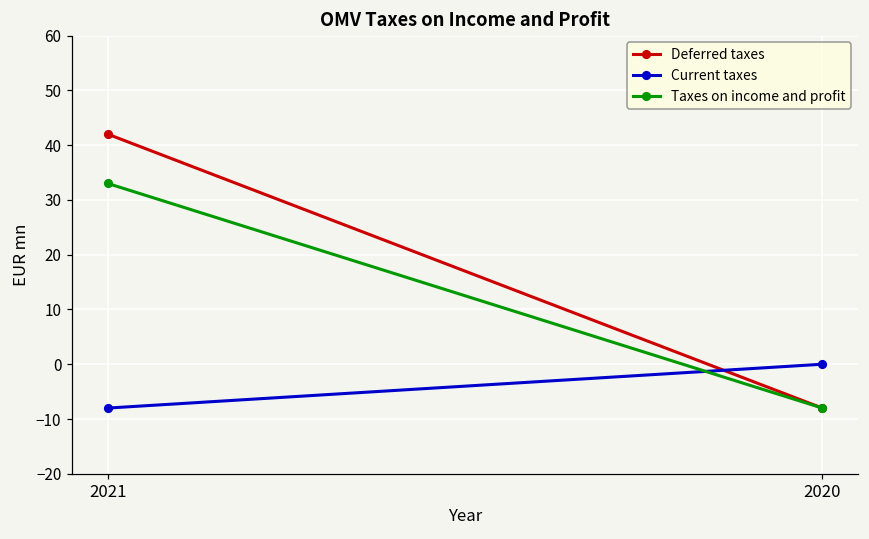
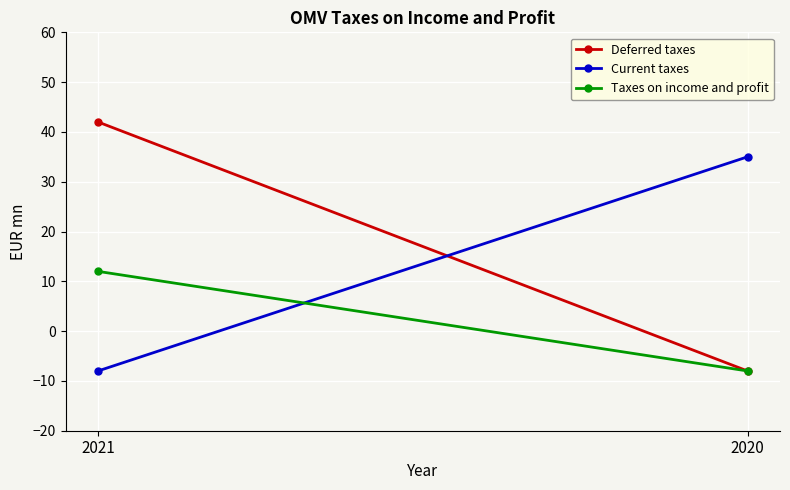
  {
    "Deferred taxes": {
      "2021": 42
    },
    "Current taxes": {
      "2021": -8,
-     "2020": 0
+     "2020": 35
    },
    "Taxes on income and profit": {
-     "2021": 33
+     "2021": 12
    }
  }
